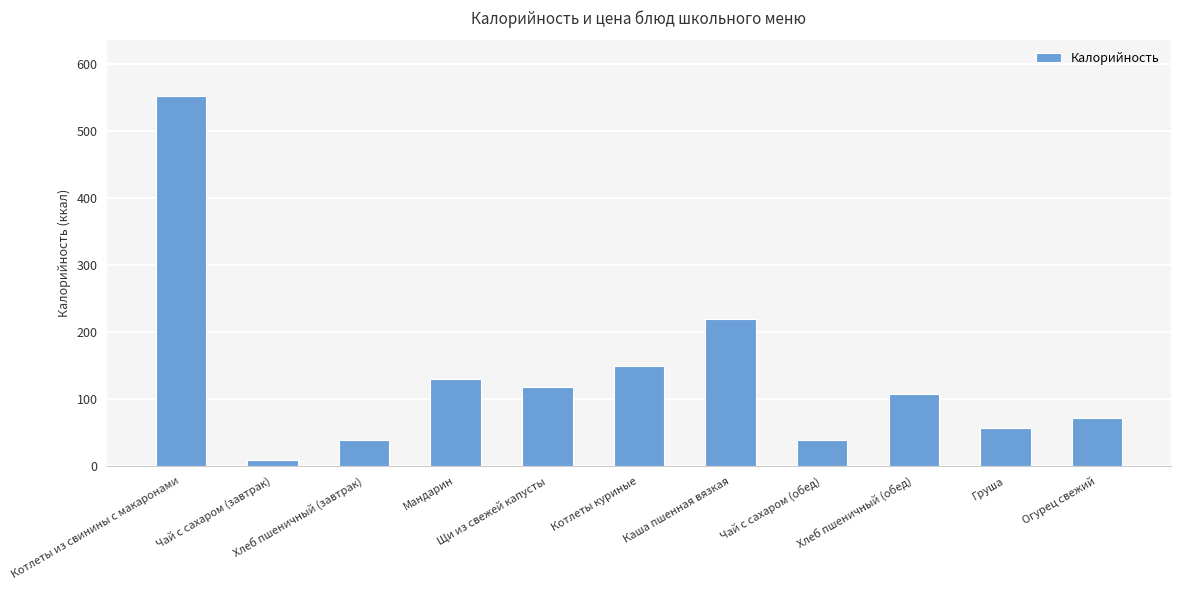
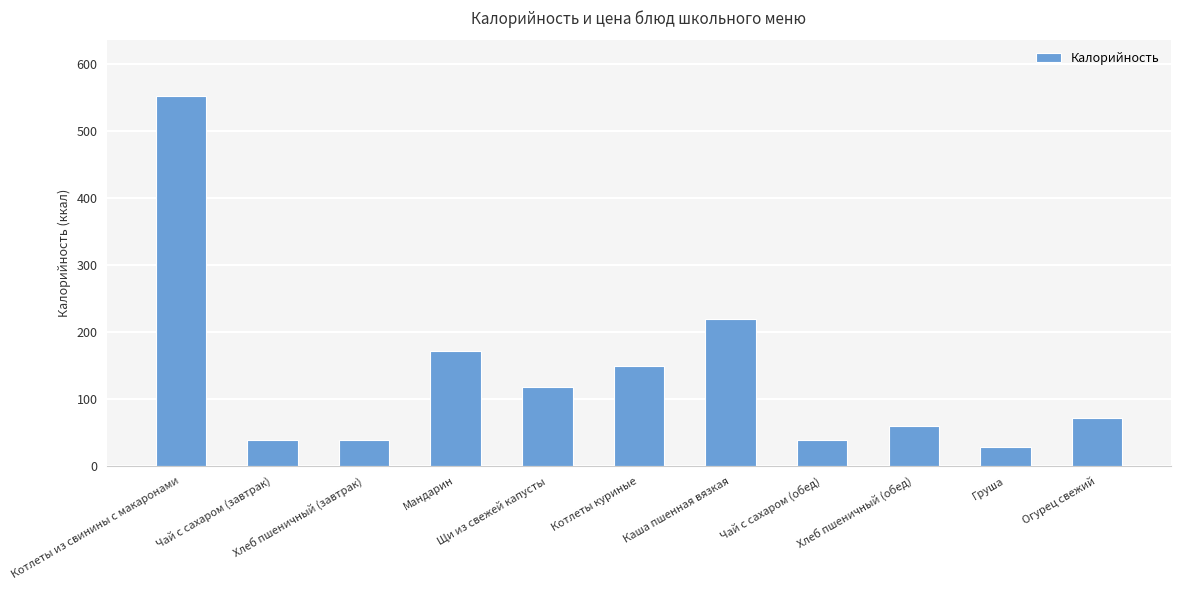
  {
    "Котлеты из свинины с макаронами": 550,
-   "Чай с сахаром (завтрак)": 10,
+   "Чай с сахаром (завтрак)": 40,
    "Хлеб пшеничный (завтрак)": 40,
-   "Мандарин": 130,
+   "Мандарин": 170,
    "Щи из свежей капусты": 120,
    "Котлеты куриные": 150,
    "Каша пшенная вязкая": 220,
    "Чай с сахаром (обед)": 40,
-   "Хлеб пшеничный (обед)": 110,
-   "Груша": 60,
+   "Хлеб пшеничный (обед)": 60,
+   "Груша": 30,
    "Огурец свежий": 70
  }
